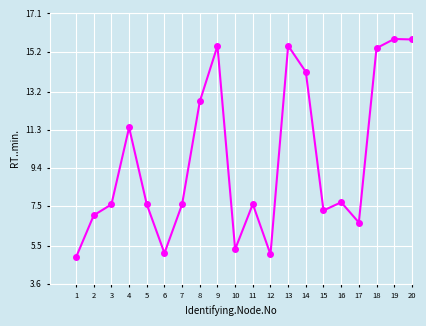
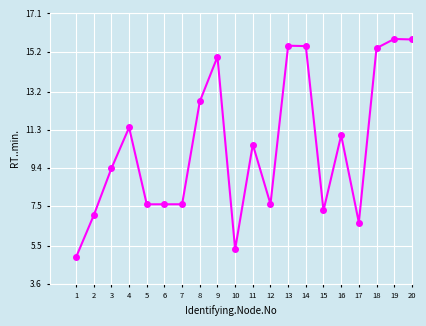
  {
    "1": 4.9,
    "2": 7.0,
-   "3": 7.6,
+   "3": 9.4,
    "4": 11.4,
    "5": 7.6,
-   "6": 5.1,
+   "6": 7.6,
    "7": 7.6,
    "8": 12.7,
-   "9": 15.5,
+   "9": 14.9,
    "10": 5.3,
-   "11": 7.6,
-   "12": 5.1,
+   "11": 10.6,
+   "12": 7.6,
    "13": 15.5,
-   "14": 14.2,
+   "14": 15.5,
    "15": 7.3,
-   "16": 7.7,
+   "16": 11.0,
    "17": 6.7,
    "18": 15.4,
    "19": 15.8,
    "20": 15.8
  }
